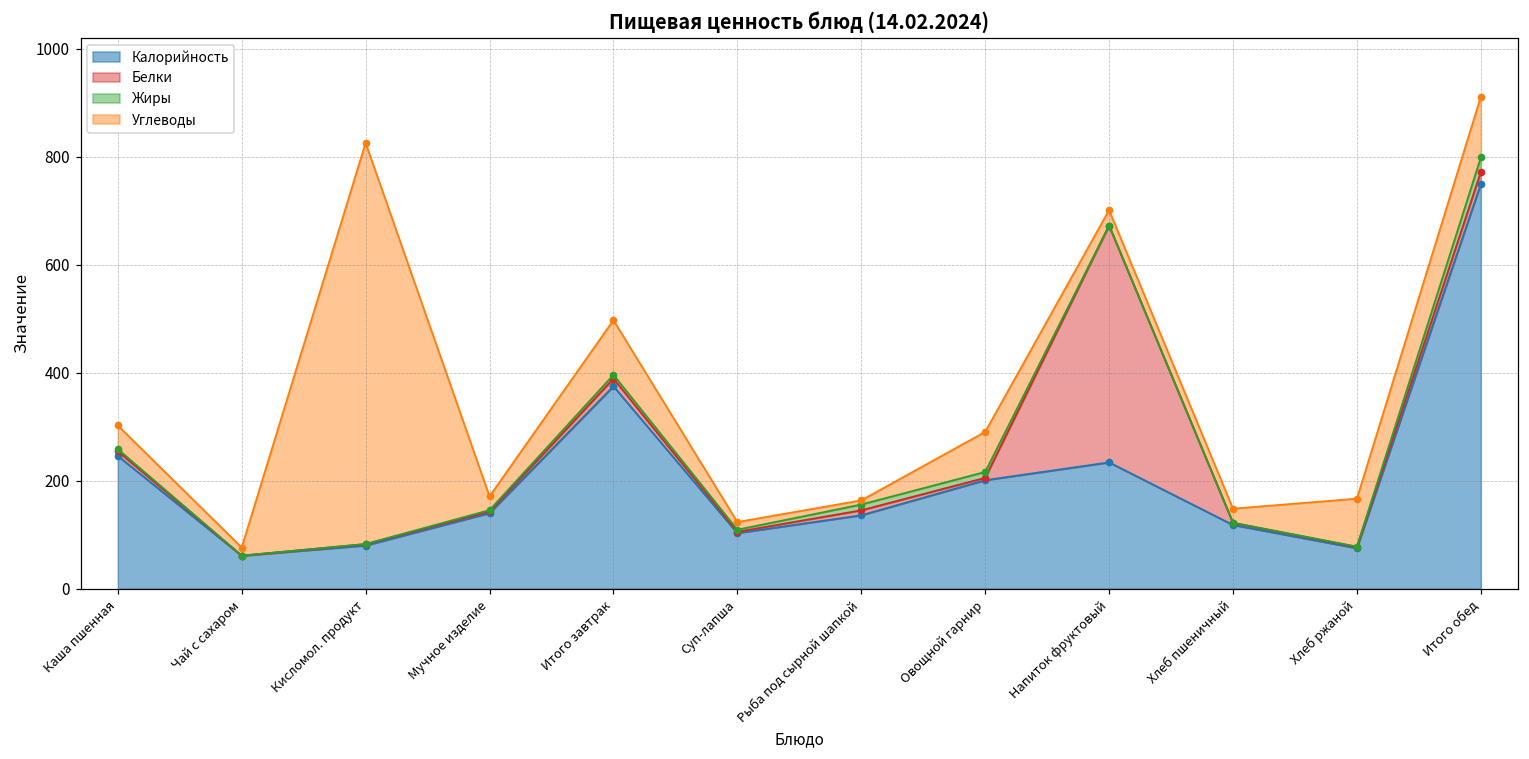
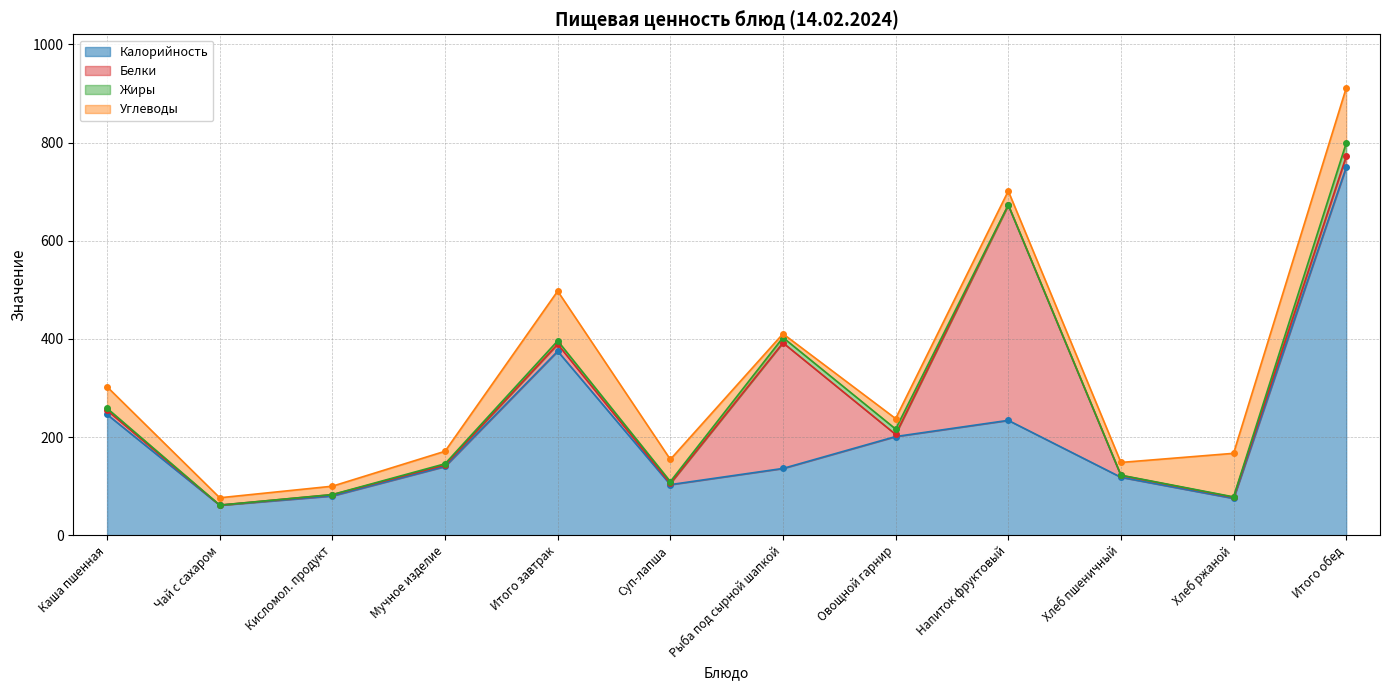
  {
    "Калорийность": {
      "Каша пшенная": 250,
      "Итого завтрак": 380,
      "Рыба под сырной шапкой": 140,
      "Напиток фруктовый": 230,
      "Итого обед": 750
    },
    "Белки": {
      "Итого завтрак": 10,
-     "Рыба под сырной шапкой": 10,
+     "Рыба под сырной шапкой": 260,
      "Итого обед": 20
    },
    "Жиры": {
      "Итого завтрак": 10,
      "Рыба под сырной шапкой": 10,
      "Овощной гарнир": 10,
      "Итого обед": 30
    },
    "Углеводы": {
      "Каша пшенная": 40,
      "Чай с сахаром": 10,
-     "Кисломол. продукт": 740,
+     "Кисломол. продукт": 20,
      "Мучное изделие": 30,
      "Итого завтрак": 100,
-     "Суп-лапша": 10,
+     "Суп-лапша": 50,
      "Рыба под сырной шапкой": 10,
-     "Овощной гарнир": 70,
+     "Овощной гарнир": 20,
      "Напиток фруктовый": 30,
      "Хлеб пшеничный": 30,
      "Хлеб ржаной": 90,
      "Итого обед": 110
    }
  }
